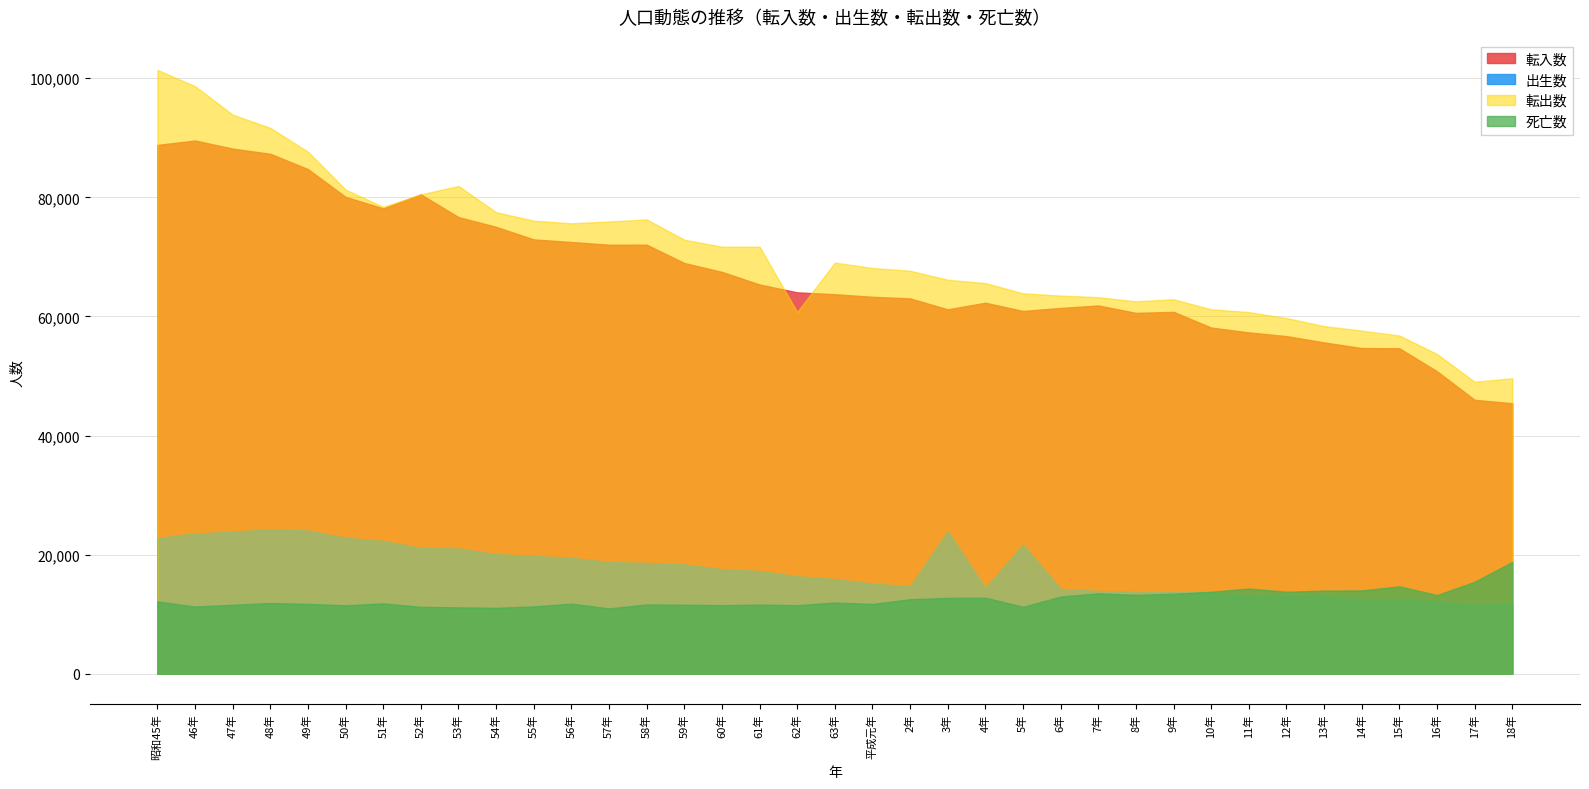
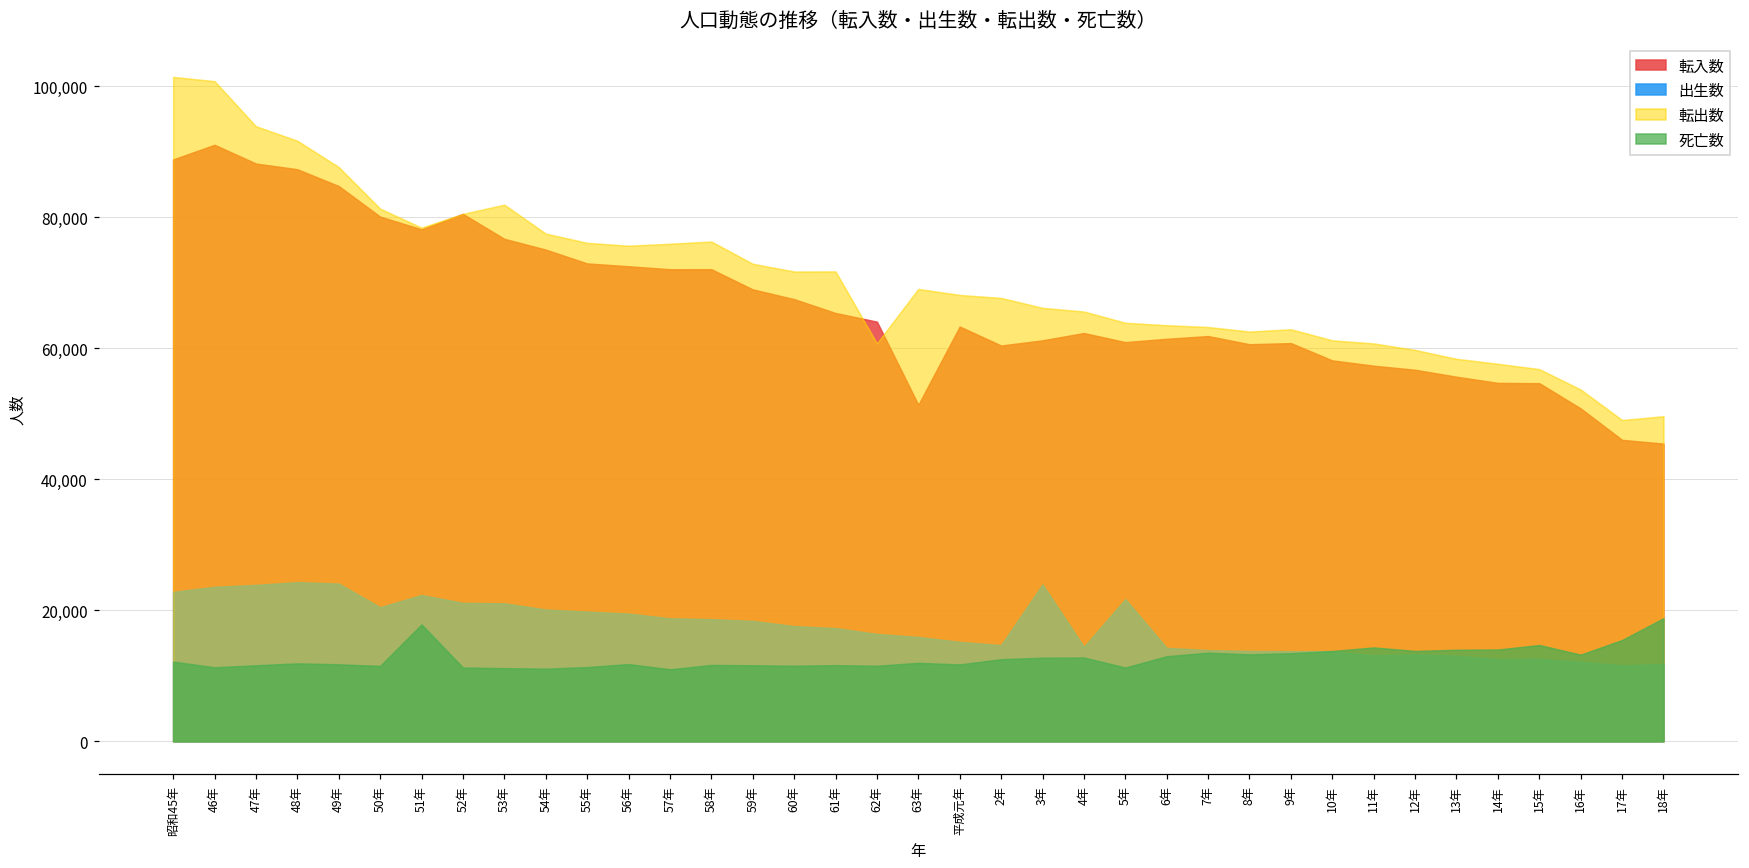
  {
    "転入数": {
      "昭和45年": "89,000",
-     "46年": "90,000",
+     "46年": "91,000",
      "47年": "88,000",
      "48年": "87,000",
      "49年": "85,000",
      "50年": "80,000",
      "53年": "77,000",
      "54年": "75,000",
      "55年": "73,000",
      "56年": "73,000",
      "57年": "72,000",
      "58年": "72,000",
      "59年": "69,000",
      "60年": "67,000",
      "61年": "65,000",
      "62年": "64,000",
-     "63年": "64,000",
+     "63年": "51,000",
      "平成元年": "63,000",
-     "2年": "63,000",
+     "2年": "60,000",
      "3年": "61,000",
      "4年": "62,000",
      "5年": "61,000",
      "6年": "61,000",
      "7年": "62,000",
      "8年": "61,000",
      "9年": "61,000",
      "10年": "58,000",
      "11年": "57,000",
      "12年": "57,000",
      "13年": "56,000",
      "14年": "55,000",
      "15年": "55,000",
      "16年": "51,000",
      "17年": "46,000",
      "18年": "45,000"
    },
    "出生数": {
      "昭和45年": "23,000",
      "46年": "24,000",
      "47年": "24,000",
      "48年": "24,000",
      "49年": "24,000",
-     "50年": "23,000",
+     "50年": "20,000",
      "51年": "22,000",
      "52年": "21,000",
      "53年": "21,000",
      "54年": "20,000",
      "55年": "20,000",
      "56年": "19,000",
      "57年": "19,000",
      "58年": "19,000",
      "59年": "18,000",
      "60年": "18,000",
      "61年": "17,000",
      "62年": "16,000",
      "63年": "16,000",
      "平成元年": "15,000",
      "2年": "15,000",
      "3年": "24,000",
      "4年": "14,000",
      "5年": "22,000",
      "6年": "14,000",
      "8年": "14,000",
      "11年": "13,000",
      "12年": "13,000",
      "13年": "13,000",
      "14年": "13,000",
      "15年": "13,000",
      "16年": "12,000",
      "17年": "12,000",
      "18年": "12,000"
    },
    "転出数": {
      "昭和45年": "101,000",
-     "46年": "99,000",
+     "46年": "101,000",
      "47年": "94,000",
      "48年": "92,000",
      "49年": "88,000",
      "50年": "81,000",
      "53年": "82,000",
      "54年": "78,000",
      "55年": "76,000",
      "56年": "76,000",
      "57年": "76,000",
      "58年": "76,000",
      "59年": "73,000",
      "60年": "72,000",
      "61年": "72,000",
      "62年": "61,000",
      "63年": "69,000",
      "平成元年": "68,000",
      "2年": "68,000",
      "3年": "66,000",
      "4年": "66,000",
      "5年": "64,000",
      "6年": "64,000",
      "7年": "63,000",
      "8年": "63,000",
      "9年": "63,000",
      "10年": "61,000",
      "11年": "61,000",
      "12年": "60,000",
      "13年": "58,000",
      "14年": "58,000",
      "15年": "57,000",
      "16年": "54,000",
      "17年": "49,000",
      "18年": "50,000"
    },
    "死亡数": {
      "昭和45年": "12,000",
      "46年": "11,000",
      "47年": "12,000",
      "48年": "12,000",
      "49年": "12,000",
      "50年": "11,000",
-     "51年": "12,000",
+     "51年": "18,000",
      "52年": "11,000",
      "53年": "11,000",
      "54年": "11,000",
      "55年": "11,000",
      "56年": "12,000",
      "57年": "11,000",
      "58年": "12,000",
      "59年": "12,000",
      "60年": "12,000",
      "61年": "12,000",
      "62年": "12,000",
      "63年": "12,000",
      "平成元年": "12,000",
      "2年": "13,000",
      "3年": "13,000",
      "4年": "13,000",
      "5年": "11,000",
      "6年": "13,000",
      "8年": "13,000",
      "11年": "14,000",
      "12年": "14,000",
      "13年": "14,000",
      "14年": "14,000",
      "15年": "15,000",
      "16年": "13,000",
      "17年": "15,000",
      "18年": "19,000"
    }
  }
